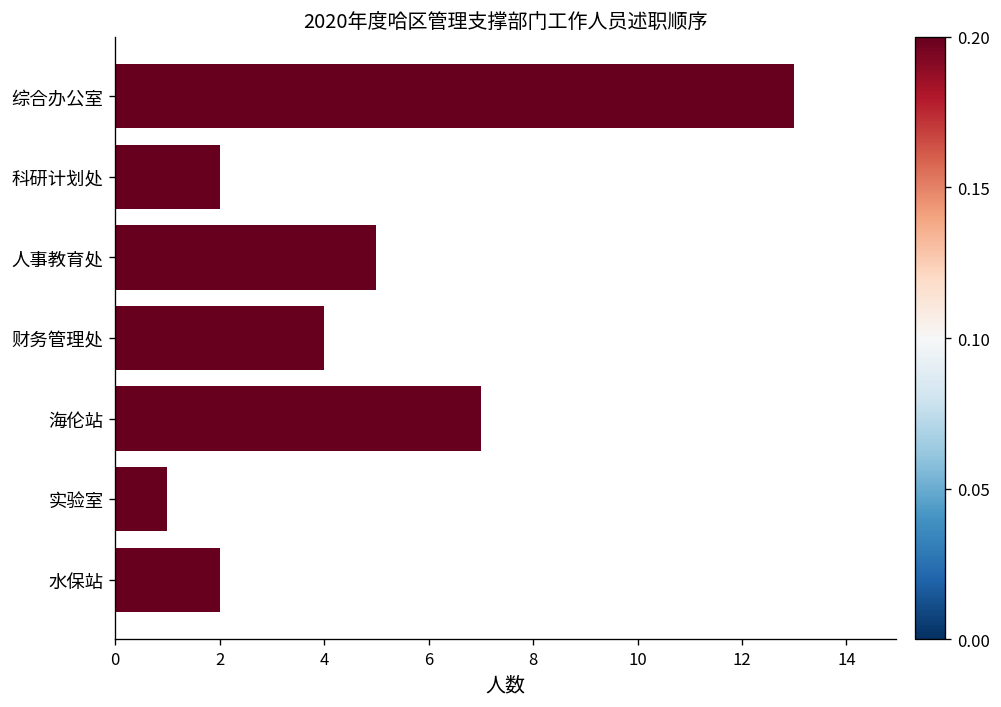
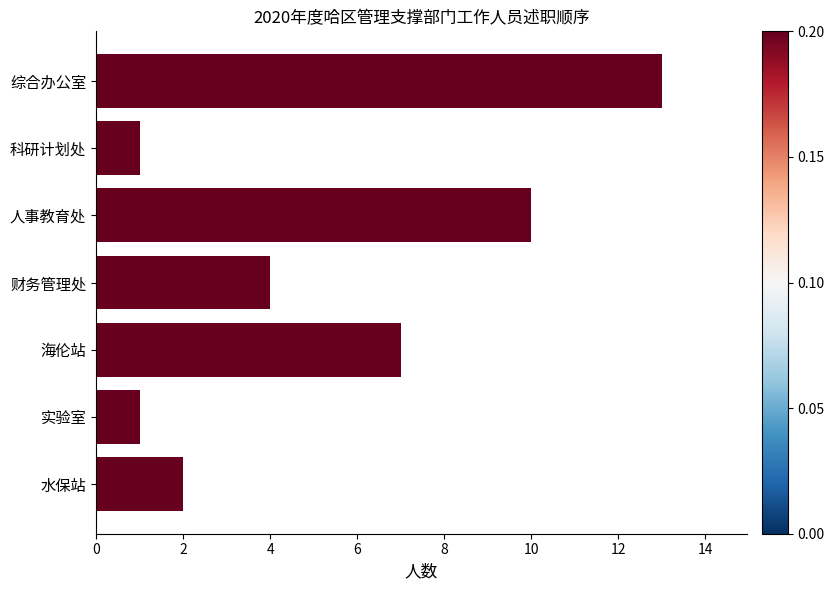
  {
    "综合办公室": 13,
-   "科研计划处": 2,
-   "人事教育处": 5,
+   "科研计划处": 1,
+   "人事教育处": 10,
    "财务管理处": 4,
    "海伦站": 7,
    "实验室": 1,
    "水保站": 2
  }
